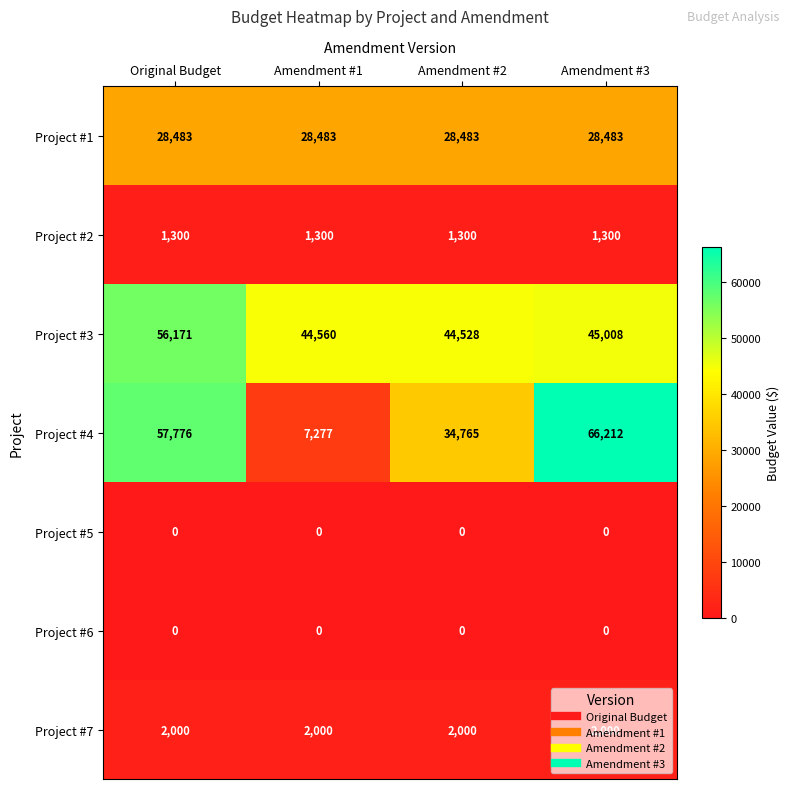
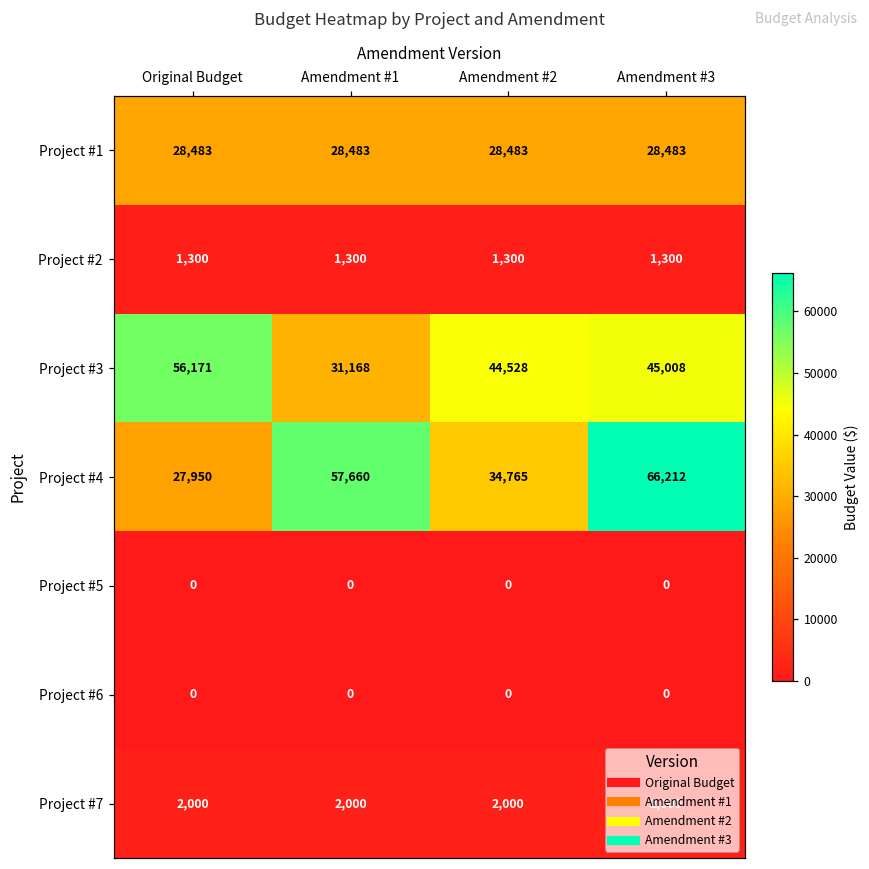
  {
    "Project #1": {
      "Original Budget": "28,483",
      "Amendment #1": "28,483",
      "Amendment #2": "28,483",
      "Amendment #3": "28,483"
    },
    "Project #2": {
      "Original Budget": "1,300",
      "Amendment #1": "1,300",
      "Amendment #2": "1,300",
      "Amendment #3": "1,300"
    },
    "Project #3": {
      "Original Budget": "56,171",
-     "Amendment #1": "44,560",
+     "Amendment #1": "31,168",
      "Amendment #2": "44,528",
      "Amendment #3": "45,008"
    },
    "Project #4": {
-     "Original Budget": "57,776",
-     "Amendment #1": "7,277",
+     "Original Budget": "27,950",
+     "Amendment #1": "57,660",
      "Amendment #2": "34,765",
      "Amendment #3": "66,212"
    },
    "Project #5": {
      "Original Budget": "0",
      "Amendment #1": "0",
      "Amendment #2": "0",
      "Amendment #3": "0"
    },
    "Project #6": {
      "Original Budget": "0",
      "Amendment #1": "0",
      "Amendment #2": "0",
      "Amendment #3": "0"
    },
    "Project #7": {
      "Original Budget": "2,000",
      "Amendment #1": "2,000",
      "Amendment #2": "2,000"
    }
  }
